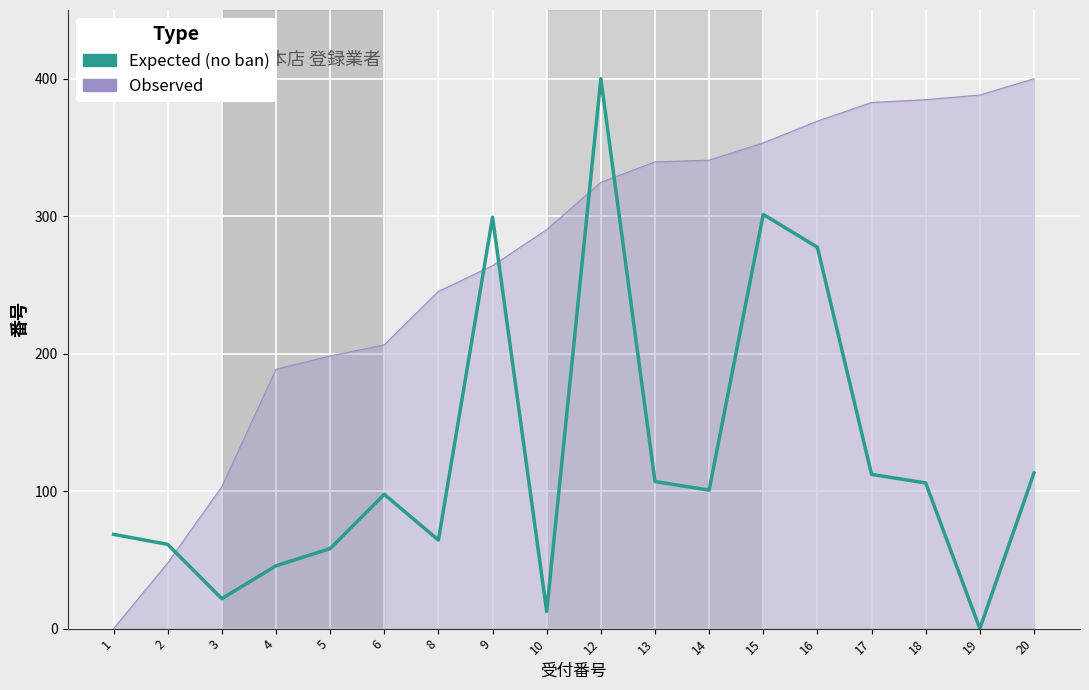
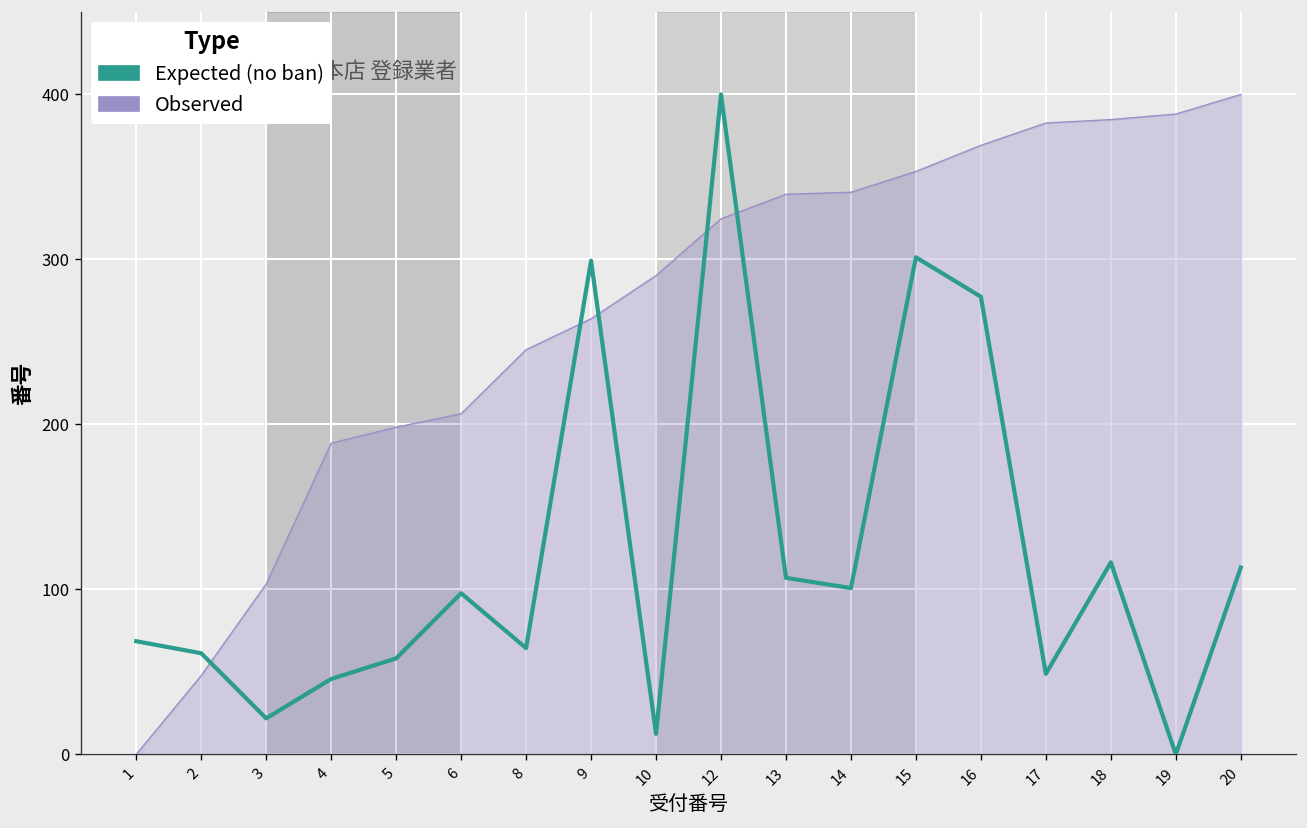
  {
    "Observed": {
      "1": 0,
      "2": 48,
      "3": 103,
      "4": 189,
      "5": 198,
      "6": 206,
      "8": 245,
      "9": 264,
      "10": 290,
      "12": 325,
      "13": 340,
      "14": 341,
      "15": 353,
      "16": 369,
      "17": 383,
      "18": 385,
      "19": 388,
      "20": 400
    },
    "Expected (no ban)": {
      "1": 69,
      "2": 61,
      "3": 22,
      "4": 46,
      "5": 58,
      "6": 98,
      "8": 64,
      "9": 299,
      "10": 12,
      "12": 400,
      "13": 107,
      "14": 101,
      "15": 301,
      "16": 277,
-     "17": 112,
-     "18": 106,
+     "17": 49,
+     "18": 116,
      "19": 0,
      "20": 113
    }
  }
